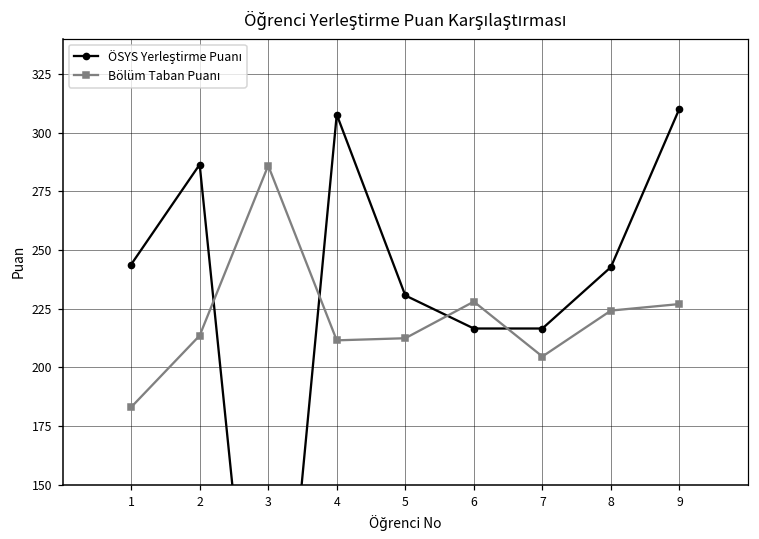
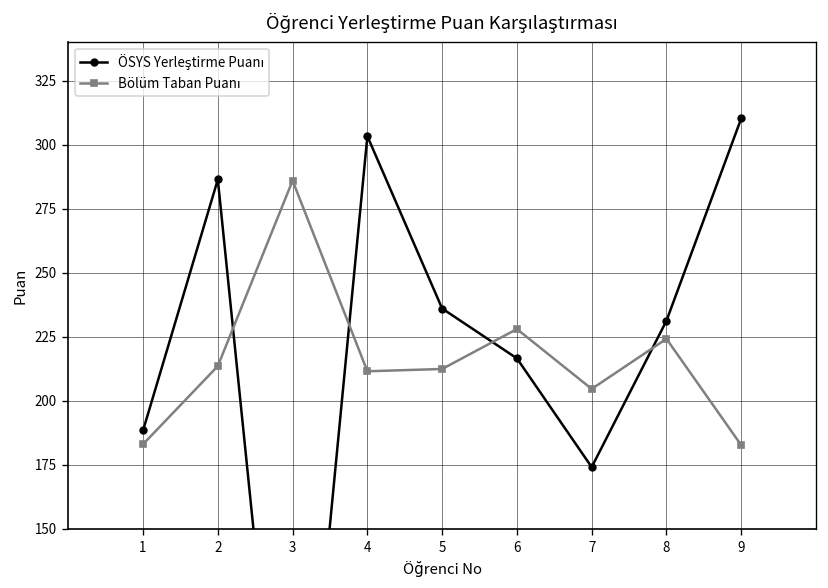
  {
    "ÖSYS Yerleştirme Puanı": {
-     "1": 244,
+     "1": 188,
      "2": 286,
-     "4": 308,
-     "5": 231,
+     "4": 303,
+     "5": 236,
      "6": 217,
-     "7": 217,
-     "8": 243,
+     "7": 174,
+     "8": 231,
      "9": 310
    },
    "Bölüm Taban Puanı": {
      "1": 183,
      "2": 214,
      "3": 286,
      "4": 212,
      "5": 212,
      "6": 228,
      "7": 205,
      "8": 224,
-     "9": 227
+     "9": 183
    }
  }
